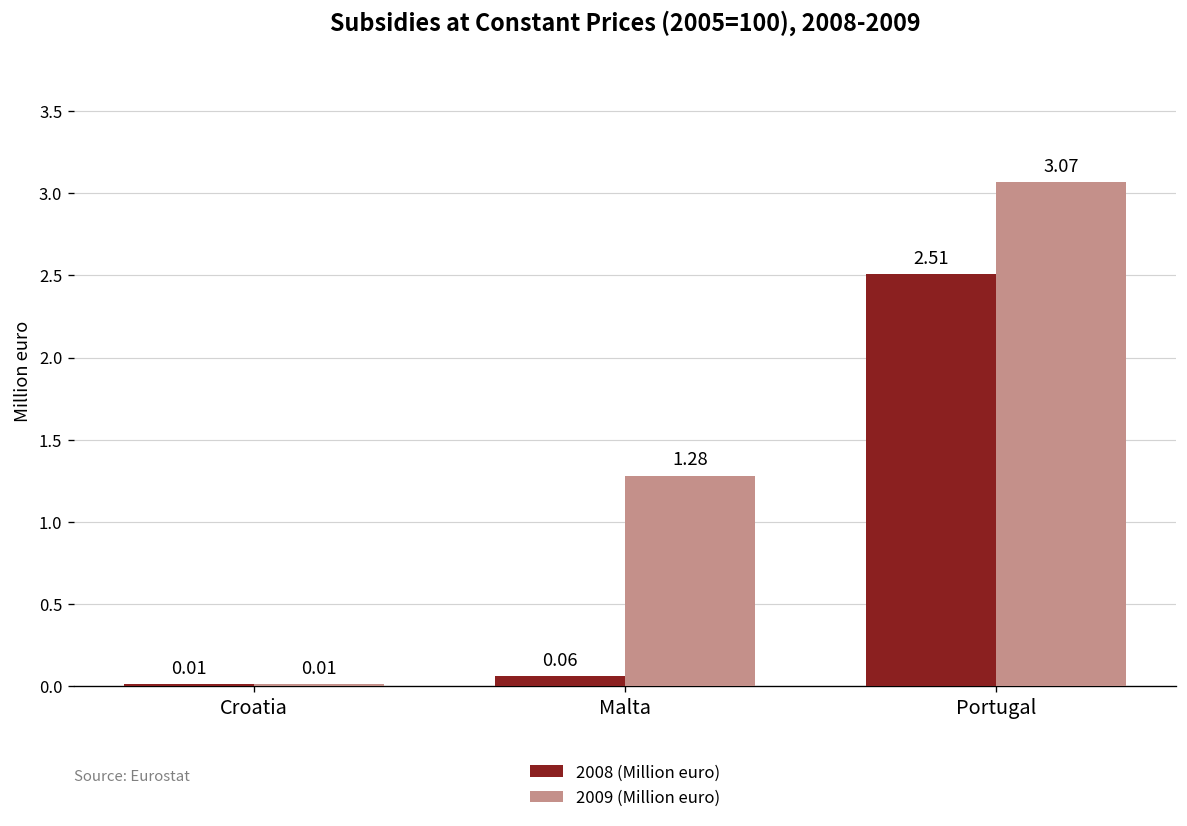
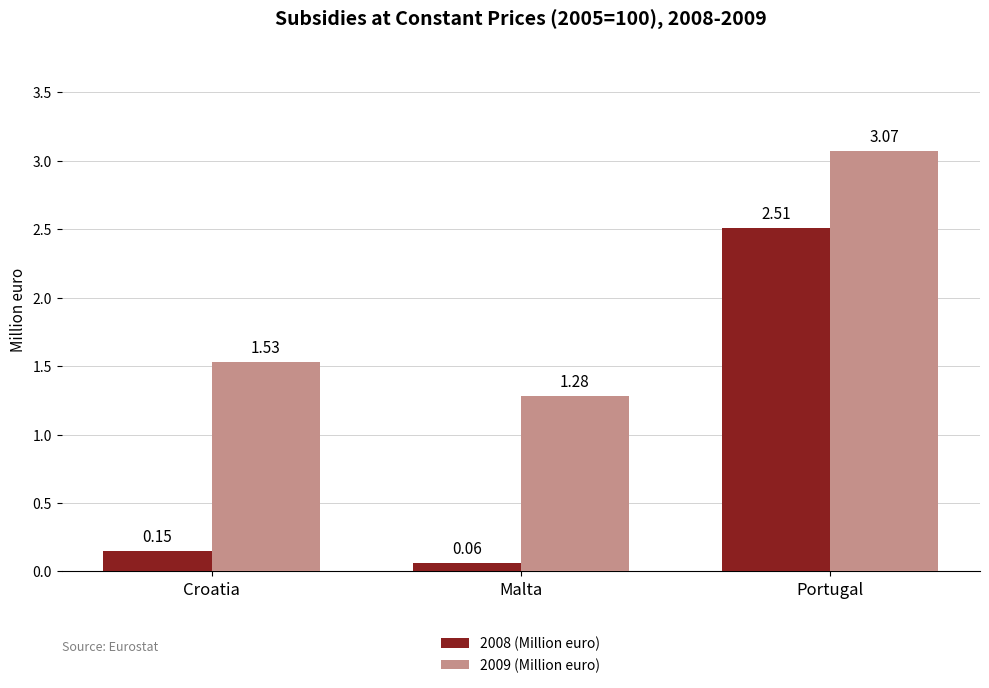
  {
    "2008 (Million euro)": {
-     "Croatia": 0.01,
+     "Croatia": 0.15,
      "Malta": 0.06,
      "Portugal": 2.51
    },
    "2009 (Million euro)": {
-     "Croatia": 0.01,
+     "Croatia": 1.53,
      "Malta": 1.28,
      "Portugal": 3.07
    }
  }
